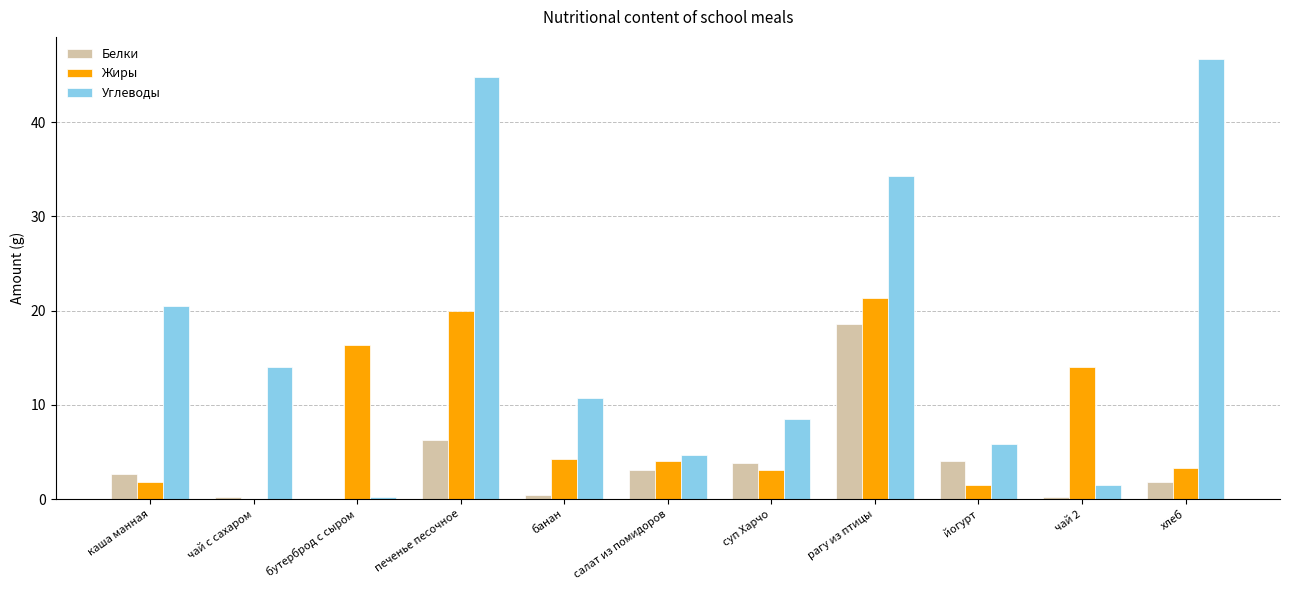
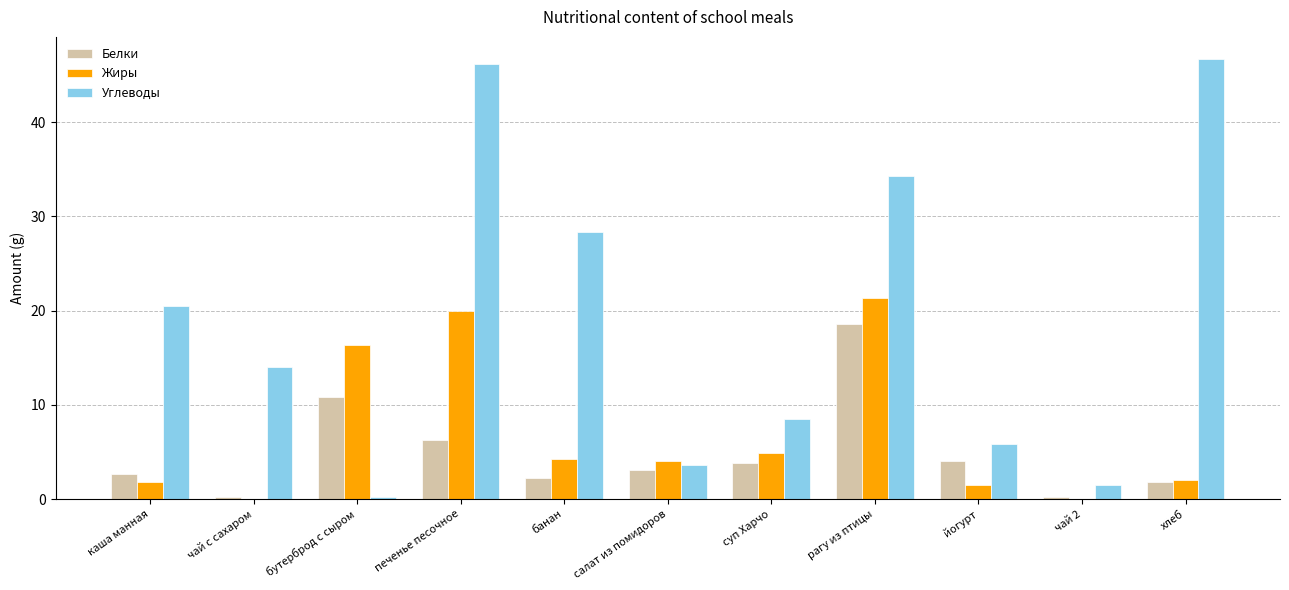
  {
    "Белки": {
      "каша манная": 3,
-     "бутерброд с сыром": 0,
+     "бутерброд с сыром": 11,
      "печенье песочное": 6,
-     "банан": 0,
+     "банан": 2,
      "салат из помидоров": 3,
      "суп Харчо": 4,
      "рагу из птицы": 19,
      "йогурт": 4,
      "хлеб": 2
    },
    "Жиры": {
      "каша манная": 2,
      "чай с сахаром": 0,
      "бутерброд с сыром": 16,
      "печенье песочное": 20,
      "банан": 4,
      "салат из помидоров": 4,
-     "суп Харчо": 3,
+     "суп Харчо": 5,
      "рагу из птицы": 21,
      "йогурт": 2,
-     "чай 2": 14,
-     "хлеб": 3
+     "чай 2": 0,
+     "хлеб": 2
    },
    "Углеводы": {
      "каша манная": 21,
      "чай с сахаром": 14,
-     "печенье песочное": 45,
-     "банан": 11,
-     "салат из помидоров": 5,
+     "печенье песочное": 46,
+     "банан": 28,
+     "салат из помидоров": 4,
      "суп Харчо": 8,
      "рагу из птицы": 34,
      "йогурт": 6,
      "чай 2": 2,
      "хлеб": 47
    }
  }
